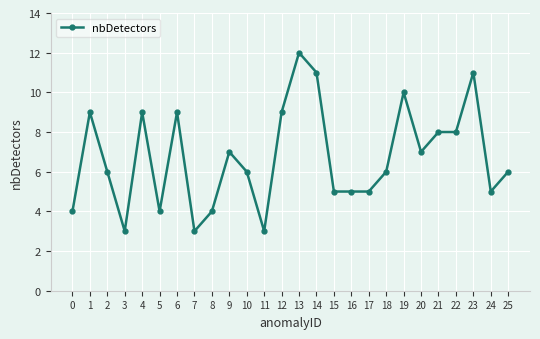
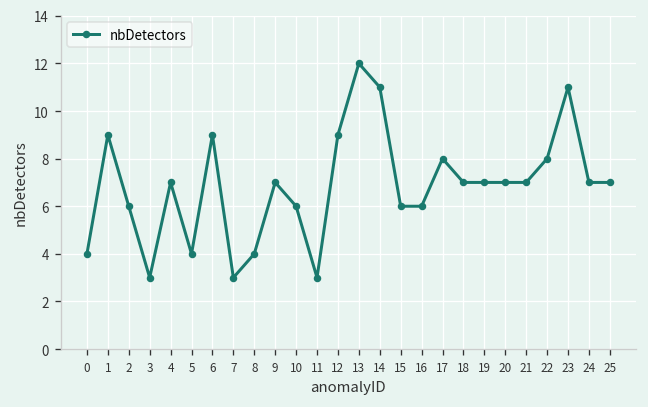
  {
    "0": 4,
    "1": 9,
    "2": 6,
    "3": 3,
-   "4": 9,
+   "4": 7,
    "5": 4,
    "6": 9,
    "7": 3,
    "8": 4,
    "9": 7,
    "10": 6,
    "11": 3,
    "12": 9,
    "13": 12,
    "14": 11,
-   "15": 5,
-   "16": 5,
-   "17": 5,
-   "18": 6,
-   "19": 10,
+   "15": 6,
+   "16": 6,
+   "17": 8,
+   "18": 7,
+   "19": 7,
    "20": 7,
-   "21": 8,
+   "21": 7,
    "22": 8,
    "23": 11,
-   "24": 5,
-   "25": 6
+   "24": 7,
+   "25": 7
  }
